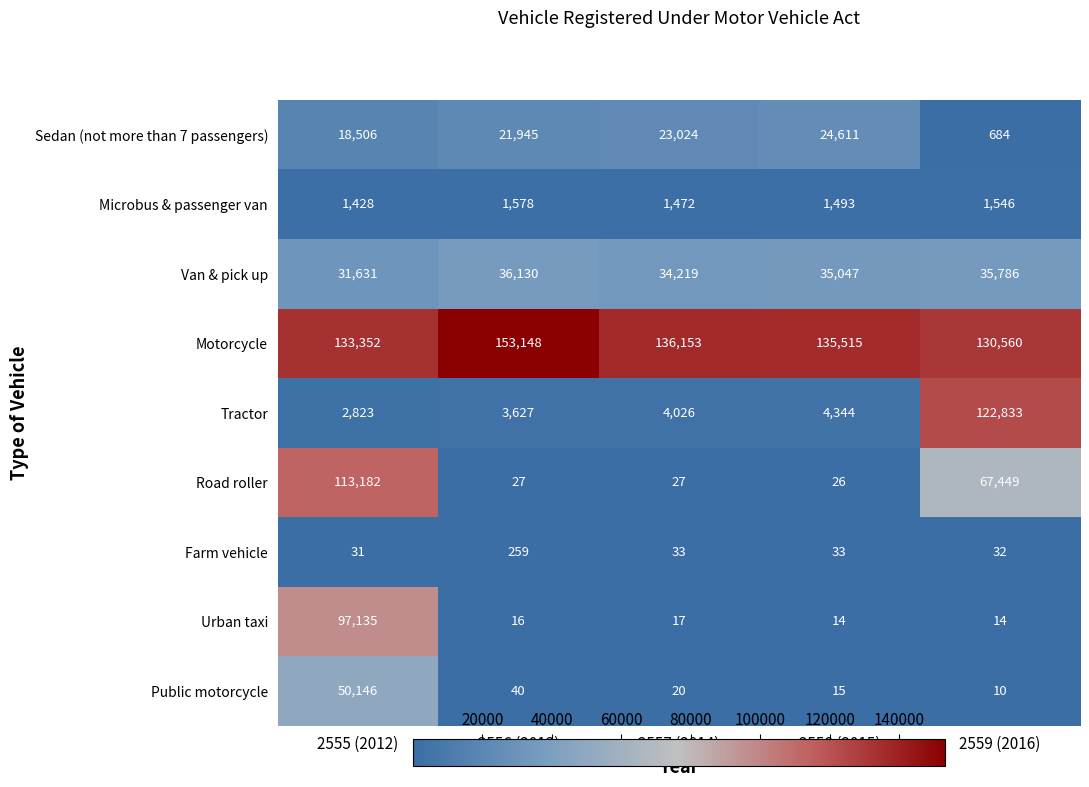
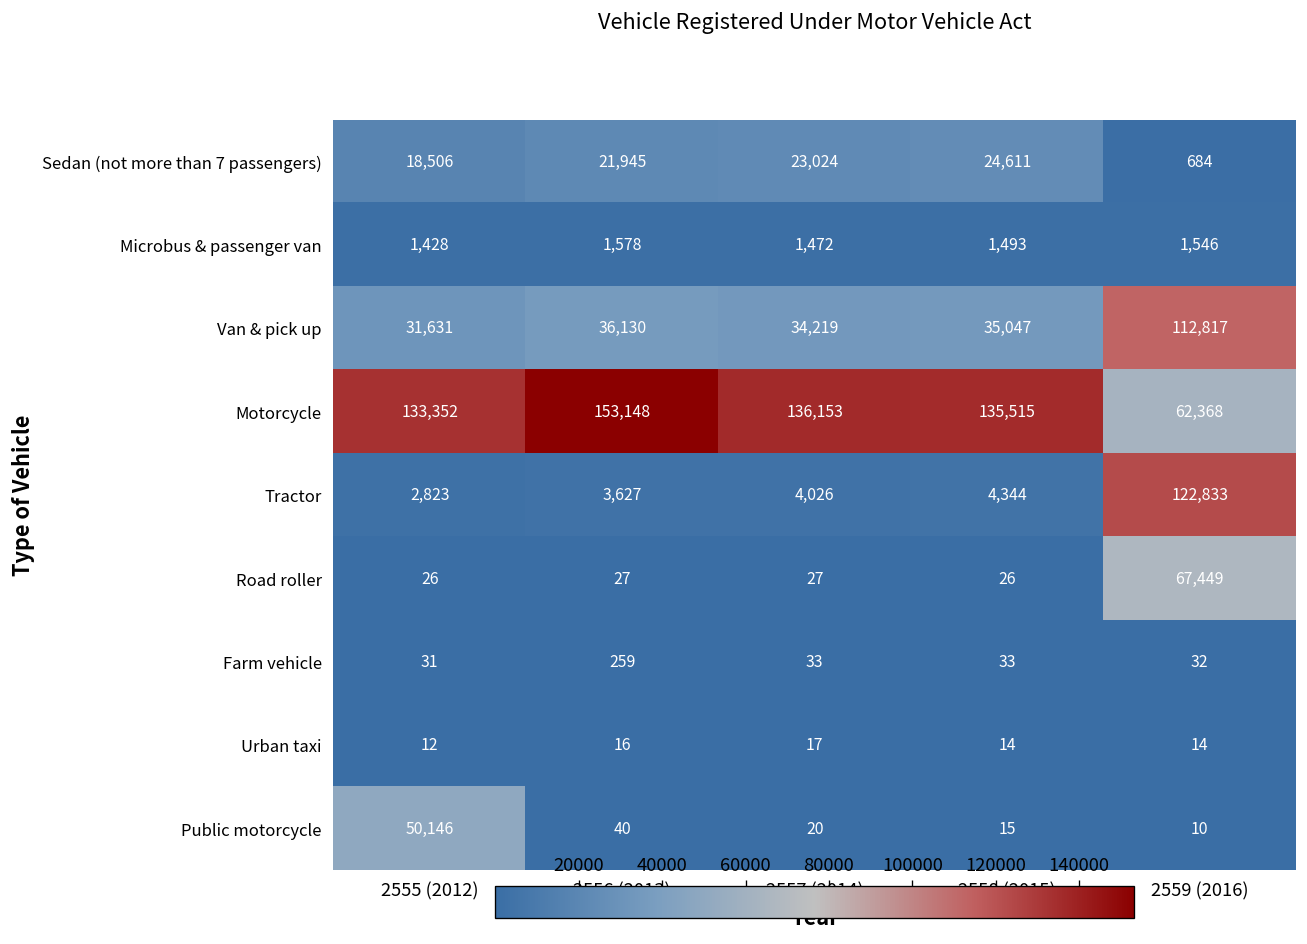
  {
    "Sedan (not more than 7 passengers)": {
      "2555 (2012)": "18,506",
      "2559 (2016)": "684"
    },
    "Microbus & passenger van": {
      "2555 (2012)": "1,428",
      "2559 (2016)": "1,546"
    },
    "Van & pick up": {
      "2555 (2012)": "31,631",
-     "2559 (2016)": "35,786"
+     "2559 (2016)": "112,817"
    },
    "Motorcycle": {
      "2555 (2012)": "133,352",
-     "2559 (2016)": "130,560"
+     "2559 (2016)": "62,368"
    },
    "Tractor": {
      "2555 (2012)": "2,823",
      "2559 (2016)": "122,833"
    },
    "Road roller": {
-     "2555 (2012)": "113,182",
+     "2555 (2012)": "26",
      "2559 (2016)": "67,449"
    },
    "Farm vehicle": {
      "2555 (2012)": "31",
      "2559 (2016)": "32"
    },
    "Urban taxi": {
-     "2555 (2012)": "97,135",
+     "2555 (2012)": "12",
      "2559 (2016)": "14"
    },
    "Public motorcycle": {
      "2555 (2012)": "50,146",
      "2559 (2016)": "10"
    }
  }
